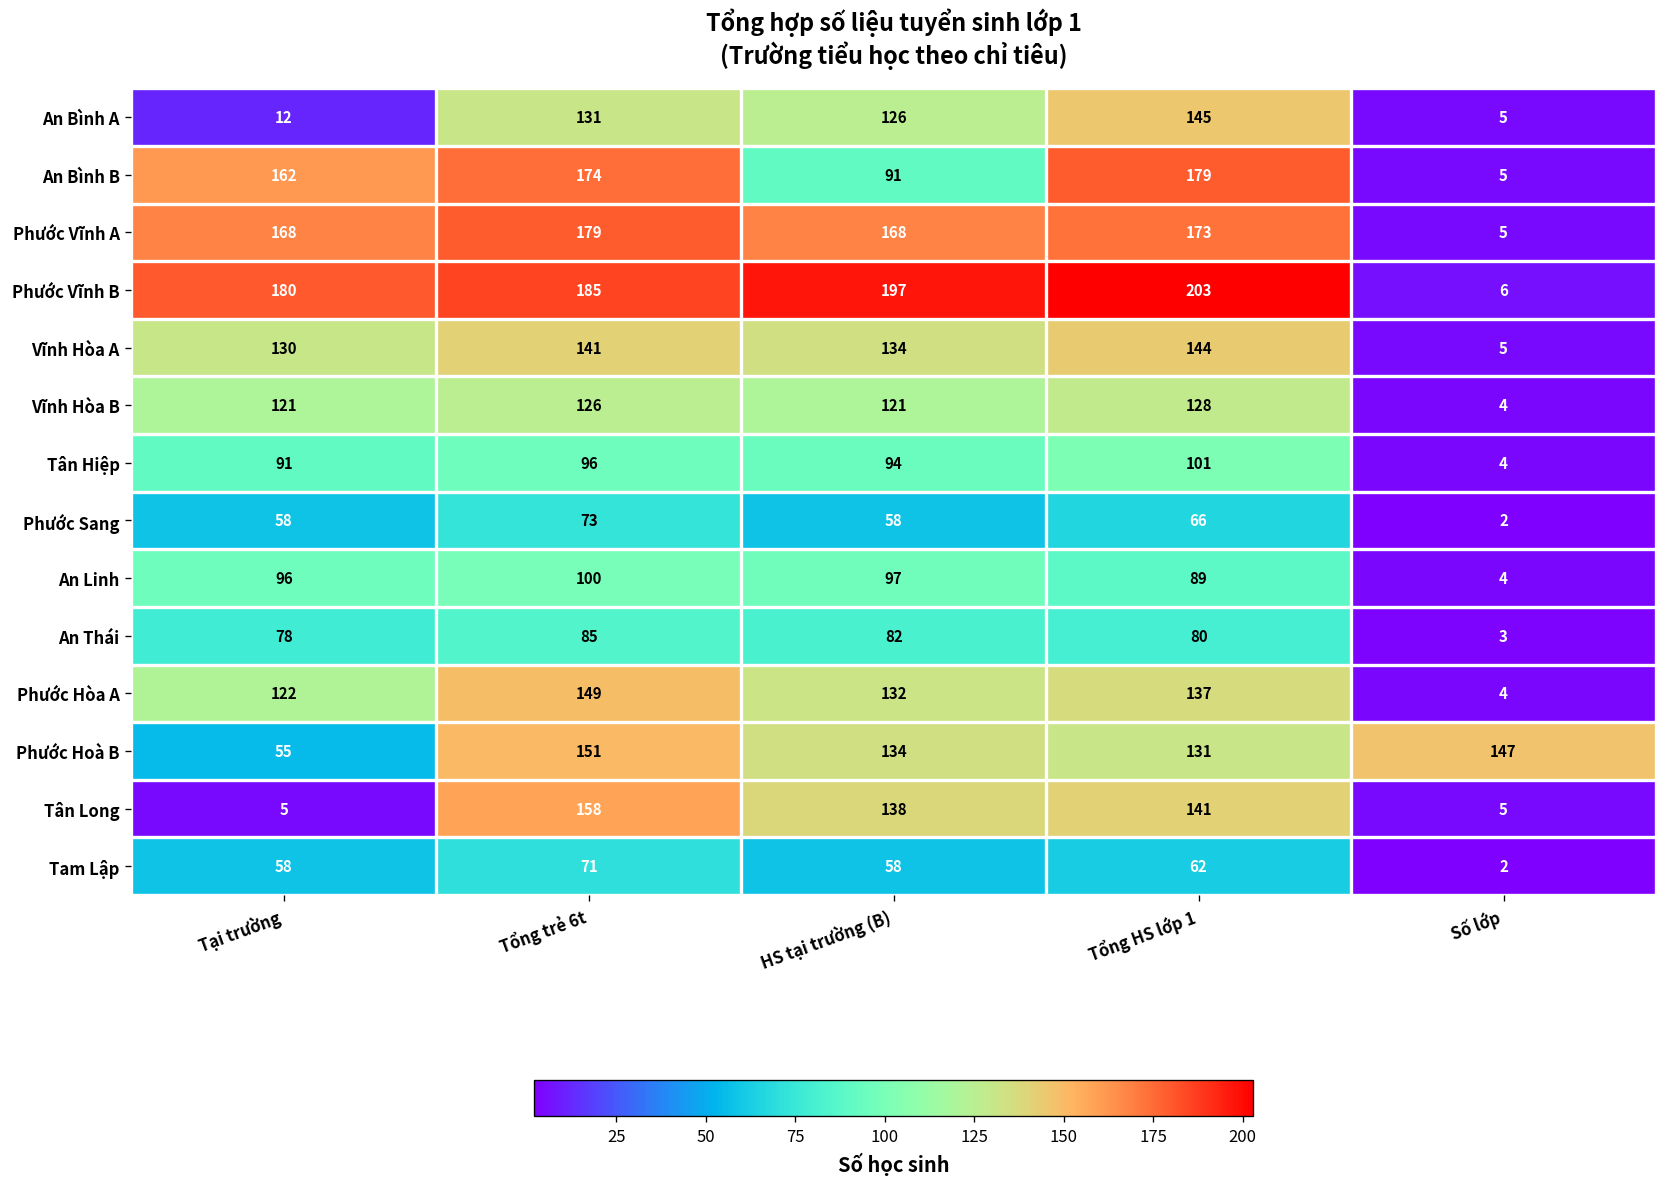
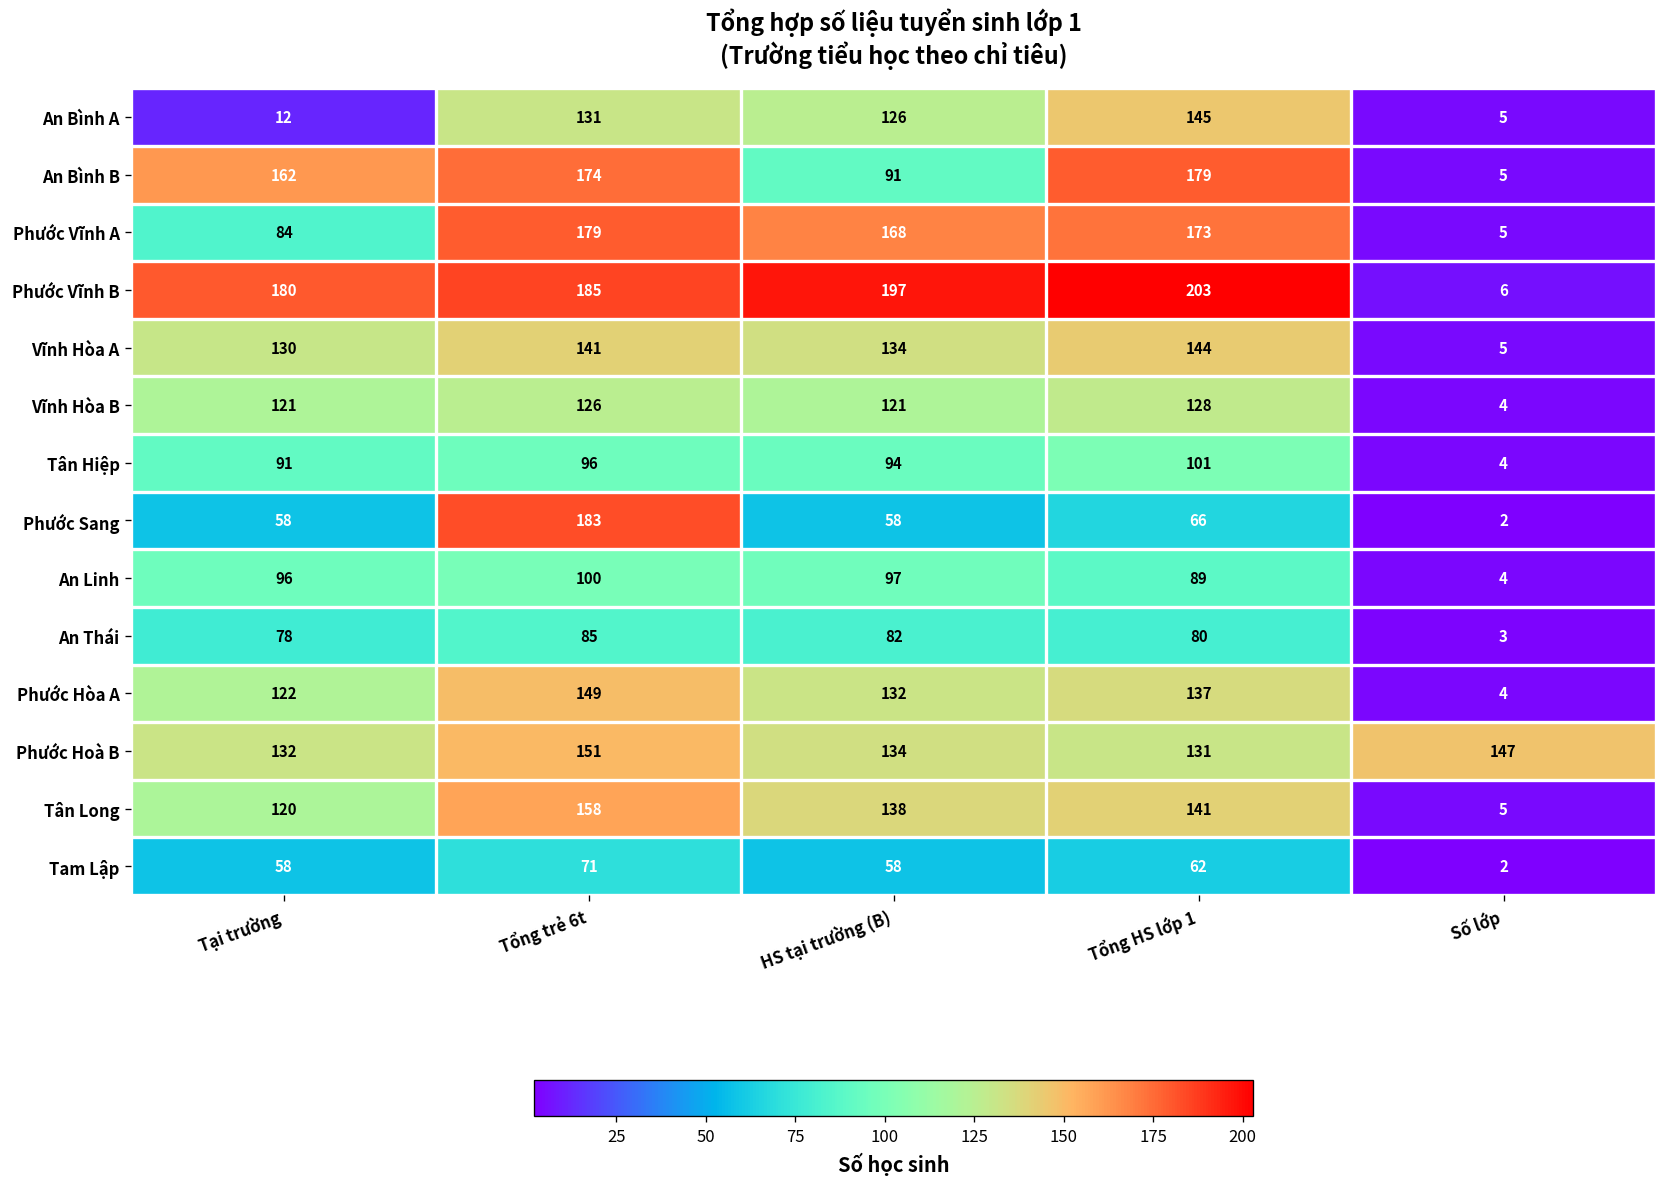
  {
    "An Bình A": {
      "Tại trường": 12,
      "Tổng trẻ 6t": 131,
      "HS tại trường (B)": 126,
      "Tổng HS lớp 1": 145,
      "Số lớp": 5
    },
    "An Bình B": {
      "Tại trường": 162,
      "Tổng trẻ 6t": 174,
      "HS tại trường (B)": 91,
      "Tổng HS lớp 1": 179,
      "Số lớp": 5
    },
    "Phước Vĩnh A": {
-     "Tại trường": 168,
+     "Tại trường": 84,
      "Tổng trẻ 6t": 179,
      "HS tại trường (B)": 168,
      "Tổng HS lớp 1": 173,
      "Số lớp": 5
    },
    "Phước Vĩnh B": {
      "Tại trường": 180,
      "Tổng trẻ 6t": 185,
      "HS tại trường (B)": 197,
      "Tổng HS lớp 1": 203,
      "Số lớp": 6
    },
    "Vĩnh Hòa A": {
      "Tại trường": 130,
      "Tổng trẻ 6t": 141,
      "HS tại trường (B)": 134,
      "Tổng HS lớp 1": 144,
      "Số lớp": 5
    },
    "Vĩnh Hòa B": {
      "Tại trường": 121,
      "Tổng trẻ 6t": 126,
      "HS tại trường (B)": 121,
      "Tổng HS lớp 1": 128,
      "Số lớp": 4
    },
    "Tân Hiệp": {
      "Tại trường": 91,
      "Tổng trẻ 6t": 96,
      "HS tại trường (B)": 94,
      "Tổng HS lớp 1": 101,
      "Số lớp": 4
    },
    "Phước Sang": {
      "Tại trường": 58,
-     "Tổng trẻ 6t": 73,
+     "Tổng trẻ 6t": 183,
      "HS tại trường (B)": 58,
      "Tổng HS lớp 1": 66,
      "Số lớp": 2
    },
    "An Linh": {
      "Tại trường": 96,
      "Tổng trẻ 6t": 100,
      "HS tại trường (B)": 97,
      "Tổng HS lớp 1": 89,
      "Số lớp": 4
    },
    "An Thái": {
      "Tại trường": 78,
      "Tổng trẻ 6t": 85,
      "HS tại trường (B)": 82,
      "Tổng HS lớp 1": 80,
      "Số lớp": 3
    },
    "Phước Hòa A": {
      "Tại trường": 122,
      "Tổng trẻ 6t": 149,
      "HS tại trường (B)": 132,
      "Tổng HS lớp 1": 137,
      "Số lớp": 4
    },
    "Phước Hoà B": {
-     "Tại trường": 55,
+     "Tại trường": 132,
      "Tổng trẻ 6t": 151,
      "HS tại trường (B)": 134,
      "Tổng HS lớp 1": 131,
      "Số lớp": 147
    },
    "Tân Long": {
-     "Tại trường": 5,
+     "Tại trường": 120,
      "Tổng trẻ 6t": 158,
      "HS tại trường (B)": 138,
      "Tổng HS lớp 1": 141,
      "Số lớp": 5
    },
    "Tam Lập": {
      "Tại trường": 58,
      "Tổng trẻ 6t": 71,
      "HS tại trường (B)": 58,
      "Tổng HS lớp 1": 62,
      "Số lớp": 2
    }
  }
